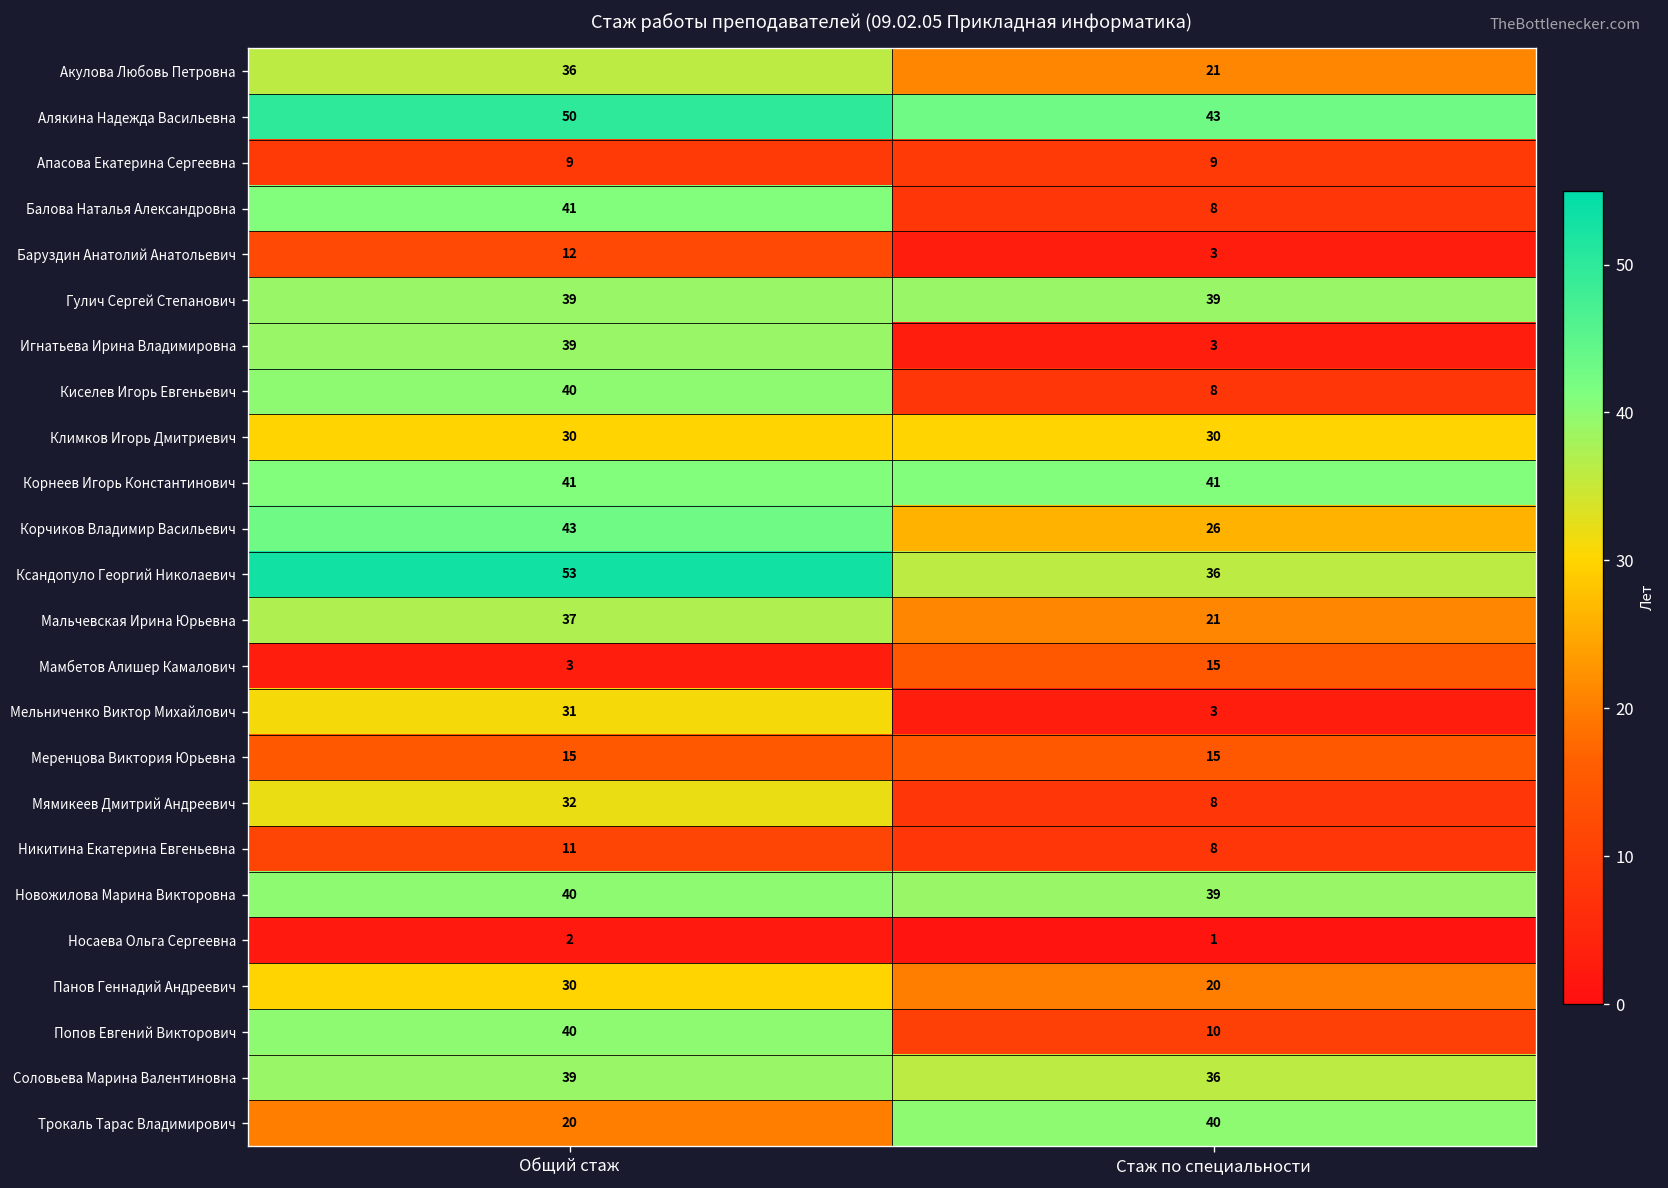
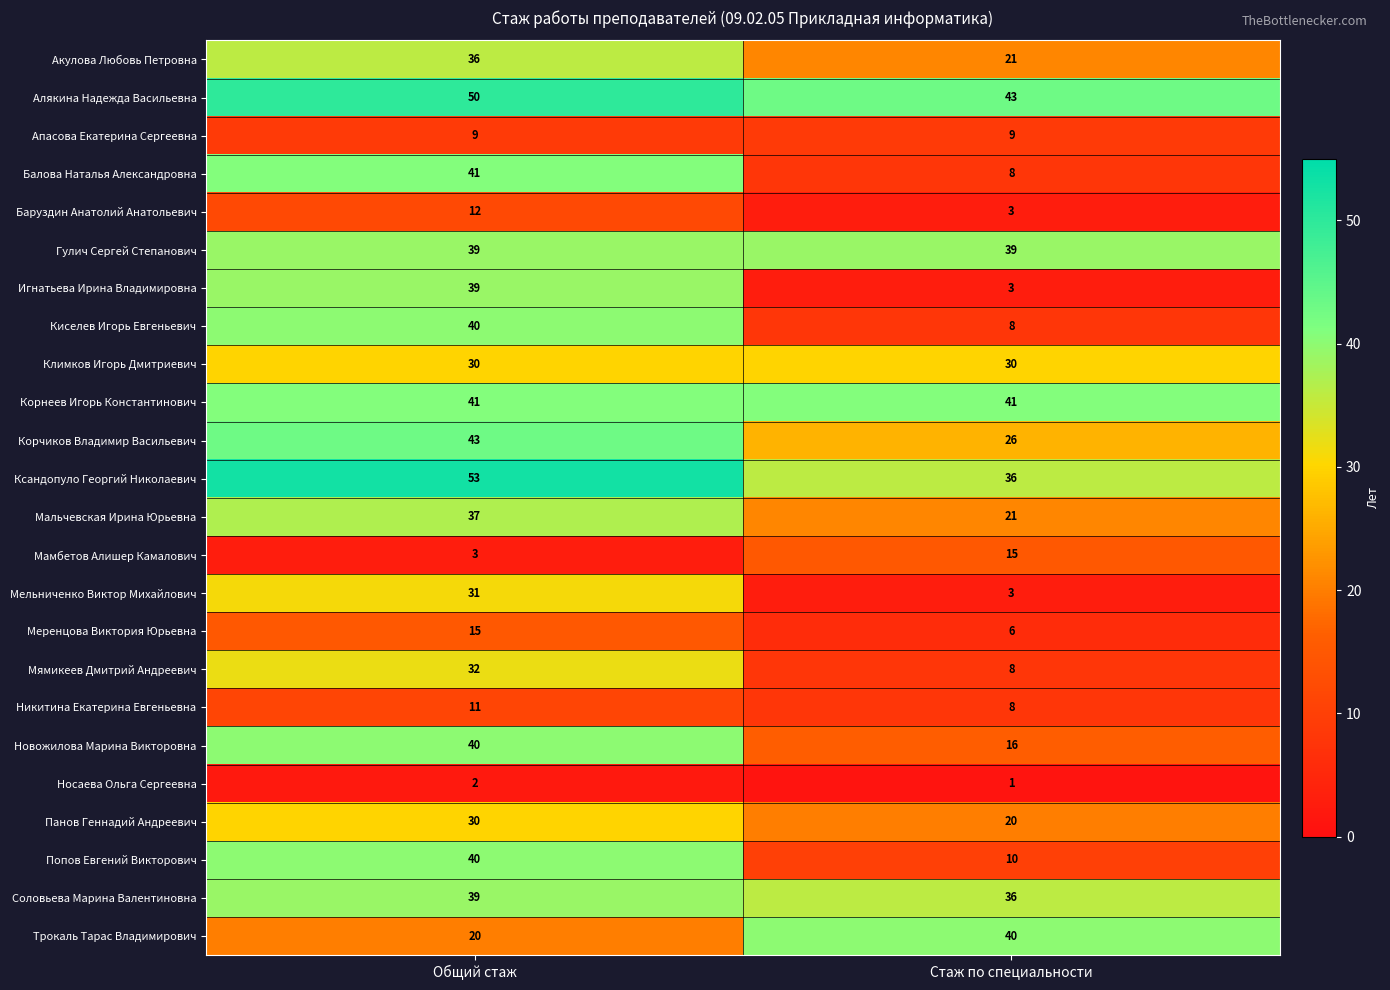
  {
    "Акулова Любовь Петровна": {
      "Общий стаж": 36,
      "Стаж по специальности": 21
    },
    "Алякина Надежда Васильевна": {
      "Общий стаж": 50,
      "Стаж по специальности": 43
    },
    "Апасова Екатерина Сергеевна": {
      "Общий стаж": 9,
      "Стаж по специальности": 9
    },
    "Балова Наталья Александровна": {
      "Общий стаж": 41,
      "Стаж по специальности": 8
    },
    "Баруздин Анатолий Анатольевич": {
      "Общий стаж": 12,
      "Стаж по специальности": 3
    },
    "Гулич Сергей Степанович": {
      "Общий стаж": 39,
      "Стаж по специальности": 39
    },
    "Игнатьева Ирина Владимировна": {
      "Общий стаж": 39,
      "Стаж по специальности": 3
    },
    "Киселев Игорь Евгеньевич": {
      "Общий стаж": 40,
      "Стаж по специальности": 8
    },
    "Климков Игорь Дмитриевич": {
      "Общий стаж": 30,
      "Стаж по специальности": 30
    },
    "Корнеев Игорь Константинович": {
      "Общий стаж": 41,
      "Стаж по специальности": 41
    },
    "Корчиков Владимир Васильевич": {
      "Общий стаж": 43,
      "Стаж по специальности": 26
    },
    "Ксандопуло Георгий Николаевич": {
      "Общий стаж": 53,
      "Стаж по специальности": 36
    },
    "Мальчевская Ирина Юрьевна": {
      "Общий стаж": 37,
      "Стаж по специальности": 21
    },
    "Мамбетов Алишер Камалович": {
      "Общий стаж": 3,
      "Стаж по специальности": 15
    },
    "Мельниченко Виктор Михайлович": {
      "Общий стаж": 31,
      "Стаж по специальности": 3
    },
    "Меренцова Виктория Юрьевна": {
      "Общий стаж": 15,
-     "Стаж по специальности": 15
+     "Стаж по специальности": 6
    },
    "Мямикеев Дмитрий Андреевич": {
      "Общий стаж": 32,
      "Стаж по специальности": 8
    },
    "Никитина Екатерина Евгеньевна": {
      "Общий стаж": 11,
      "Стаж по специальности": 8
    },
    "Новожилова Марина Викторовна": {
      "Общий стаж": 40,
-     "Стаж по специальности": 39
+     "Стаж по специальности": 16
    },
    "Носаева Ольга Сергеевна": {
      "Общий стаж": 2,
      "Стаж по специальности": 1
    },
    "Панов Геннадий Андреевич": {
      "Общий стаж": 30,
      "Стаж по специальности": 20
    },
    "Попов Евгений Викторович": {
      "Общий стаж": 40,
      "Стаж по специальности": 10
    },
    "Соловьева Марина Валентиновна": {
      "Общий стаж": 39,
      "Стаж по специальности": 36
    },
    "Трокаль Тарас Владимирович": {
      "Общий стаж": 20,
      "Стаж по специальности": 40
    }
  }
